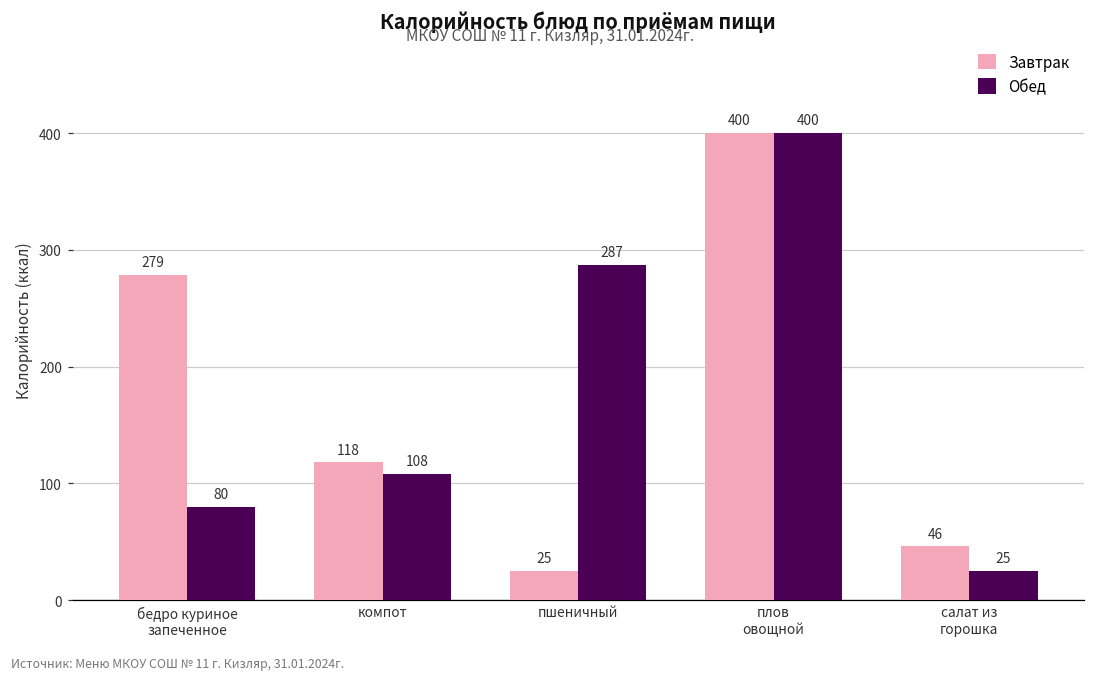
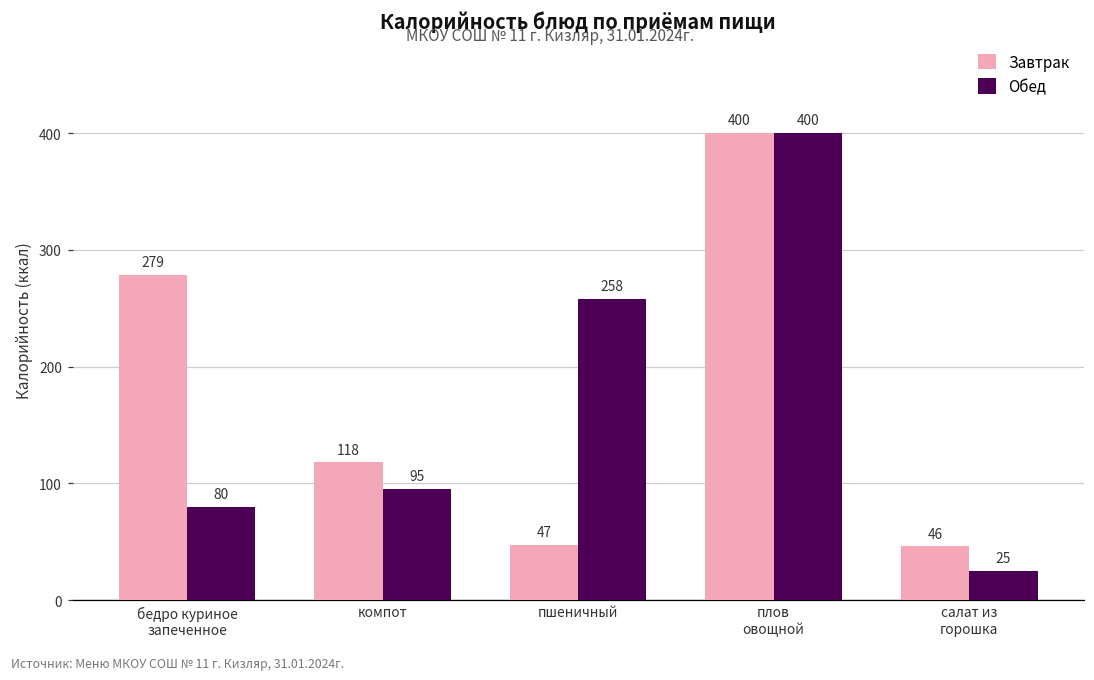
  {
    "Завтрак": {
      "бедро куриное запеченное": 279,
      "компот": 118,
-     "пшеничный": 25,
+     "пшеничный": 47,
      "плов овощной": 400,
      "салат из горошка": 46
    },
    "Обед": {
      "бедро куриное запеченное": 80,
-     "компот": 108,
-     "пшеничный": 287,
+     "компот": 95,
+     "пшеничный": 258,
      "плов овощной": 400,
      "салат из горошка": 25
    }
  }
